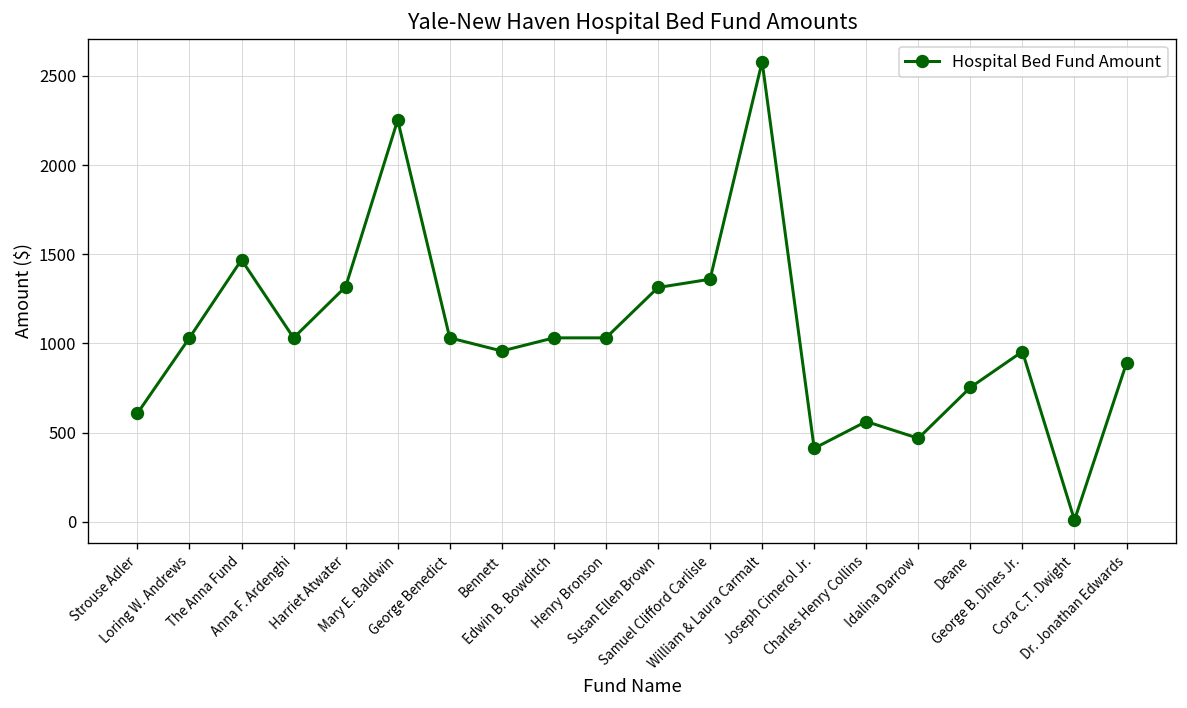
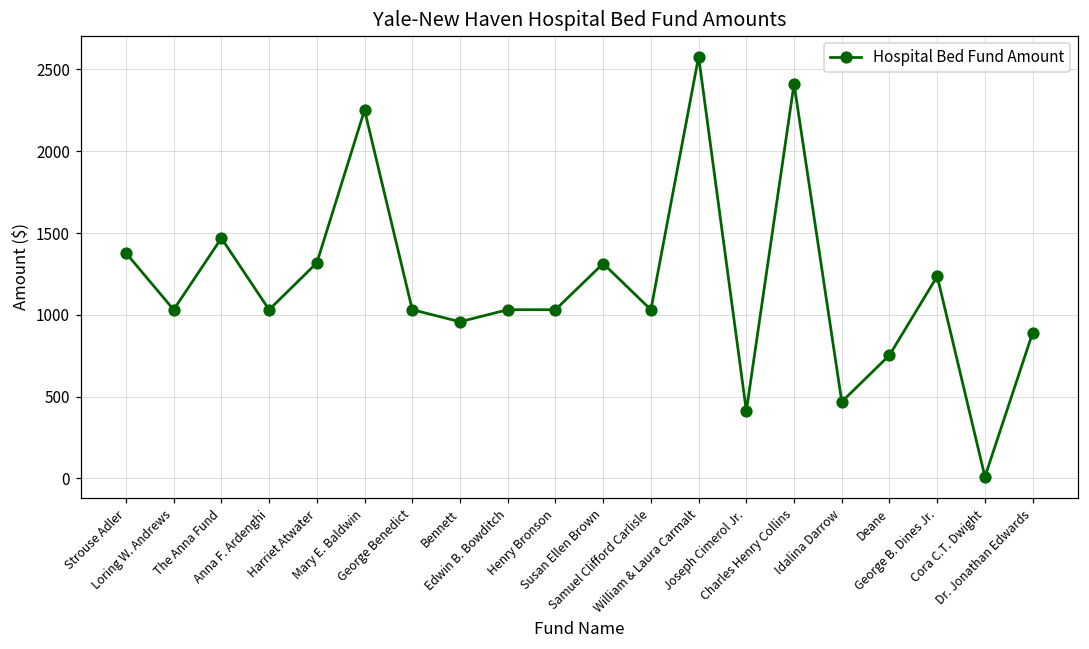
  {
-   "Strouse Adler": 610,
+   "Strouse Adler": 1380,
    "Loring W. Andrews": 1030,
    "The Anna Fund": 1470,
    "Anna F. Ardenghi": 1030,
    "Harriet Atwater": 1320,
    "Mary E. Baldwin": 2250,
    "George Benedict": 1030,
    "Bennett": 960,
    "Edwin B. Bowditch": 1030,
    "Henry Bronson": 1030,
    "Susan Ellen Brown": 1310,
-   "Samuel Clifford Carlisle": 1360,
+   "Samuel Clifford Carlisle": 1030,
    "William & Laura Carmalt": 2580,
    "Joseph Cimerol Jr.": 410,
-   "Charles Henry Collins": 560,
+   "Charles Henry Collins": 2410,
    "Idalina Darrow": 470,
    "Deane": 750,
-   "George B. Dines Jr.": 950,
+   "George B. Dines Jr.": 1240,
    "Cora C.T. Dwight": 10,
    "Dr. Jonathan Edwards": 890
  }
